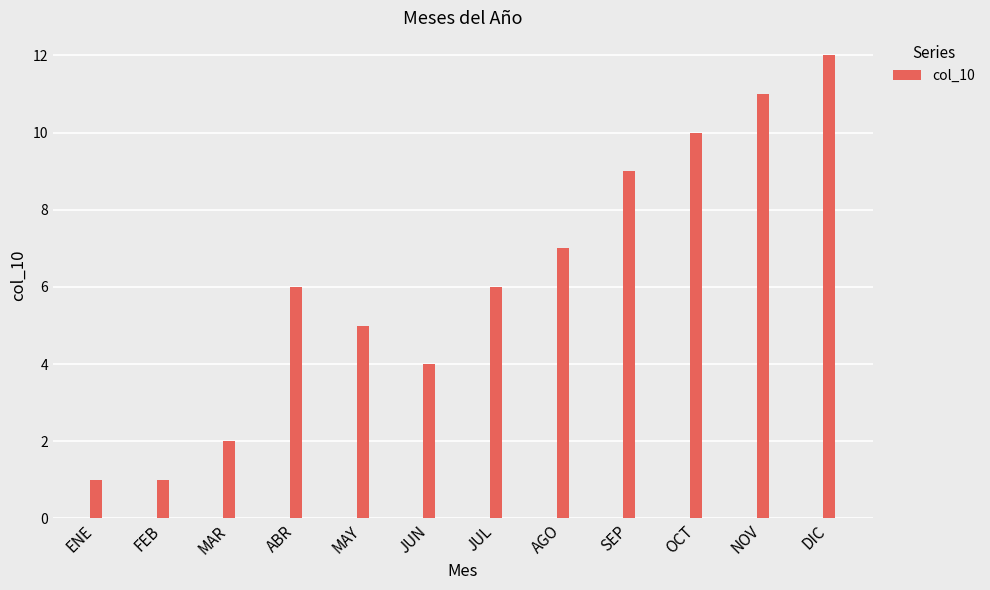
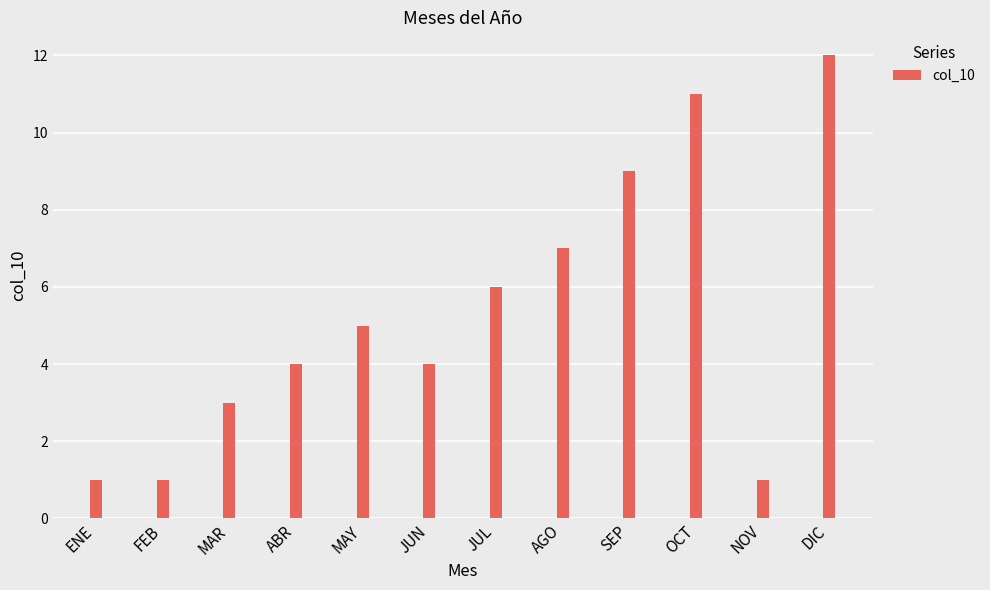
  {
    "ENE": 1,
    "FEB": 1,
-   "MAR": 2,
-   "ABR": 6,
+   "MAR": 3,
+   "ABR": 4,
    "MAY": 5,
    "JUN": 4,
    "JUL": 6,
    "AGO": 7,
    "SEP": 9,
-   "OCT": 10,
-   "NOV": 11,
+   "OCT": 11,
+   "NOV": 1,
    "DIC": 12
  }
